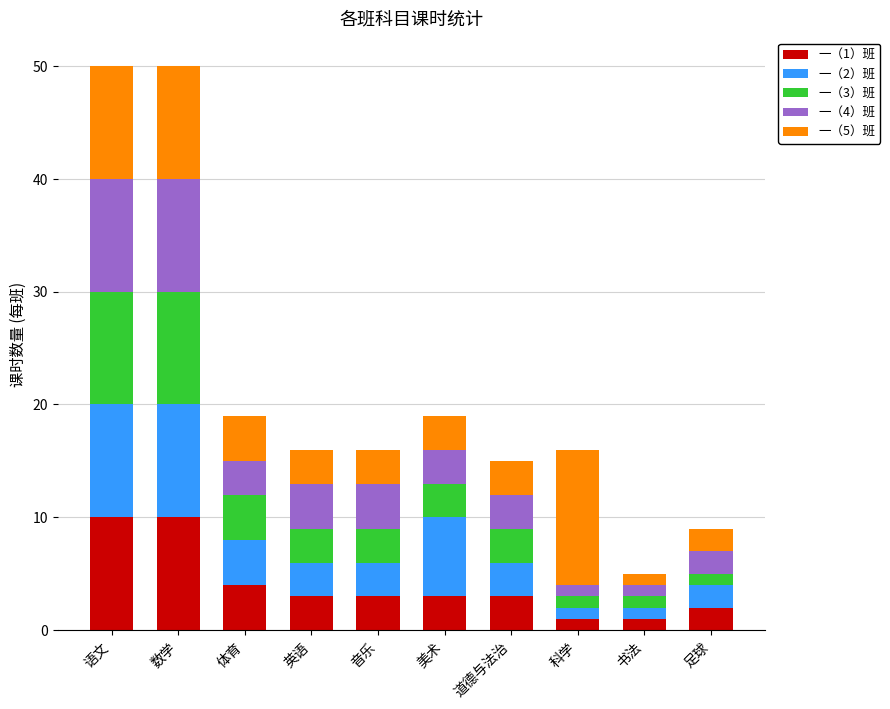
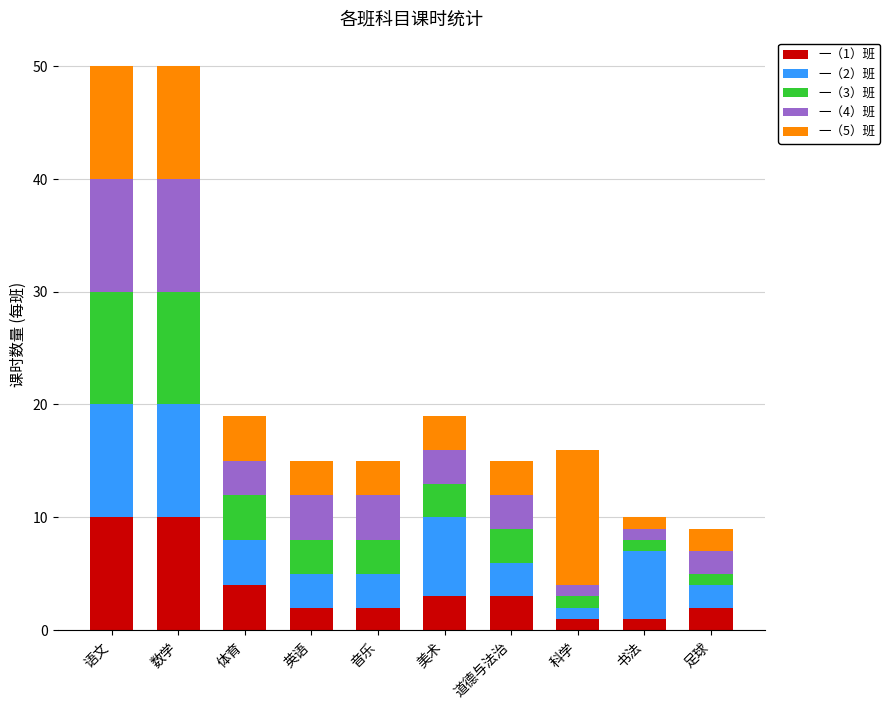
  {
    "一（1）班": {
      "语文": 10,
      "数学": 10,
      "体育": 4,
-     "英语": 3,
-     "音乐": 3,
+     "英语": 2,
+     "音乐": 2,
      "美术": 3,
      "道德与法治": 3,
      "科学": 1,
      "书法": 1,
      "足球": 2
    },
    "一（2）班": {
      "语文": 10,
      "数学": 10,
      "体育": 4,
      "英语": 3,
      "音乐": 3,
      "美术": 7,
      "道德与法治": 3,
      "科学": 1,
-     "书法": 1,
+     "书法": 6,
      "足球": 2
    },
    "一（3）班": {
      "语文": 10,
      "数学": 10,
      "体育": 4,
      "英语": 3,
      "音乐": 3,
      "美术": 3,
      "道德与法治": 3,
      "科学": 1,
      "书法": 1,
      "足球": 1
    },
    "一（4）班": {
      "语文": 10,
      "数学": 10,
      "体育": 3,
      "英语": 4,
      "音乐": 4,
      "美术": 3,
      "道德与法治": 3,
      "科学": 1,
      "书法": 1,
      "足球": 2
    },
    "一（5）班": {
      "语文": 10,
      "数学": 10,
      "体育": 4,
      "英语": 3,
      "音乐": 3,
      "美术": 3,
      "道德与法治": 3,
      "科学": 12,
      "书法": 1,
      "足球": 2
    }
  }
